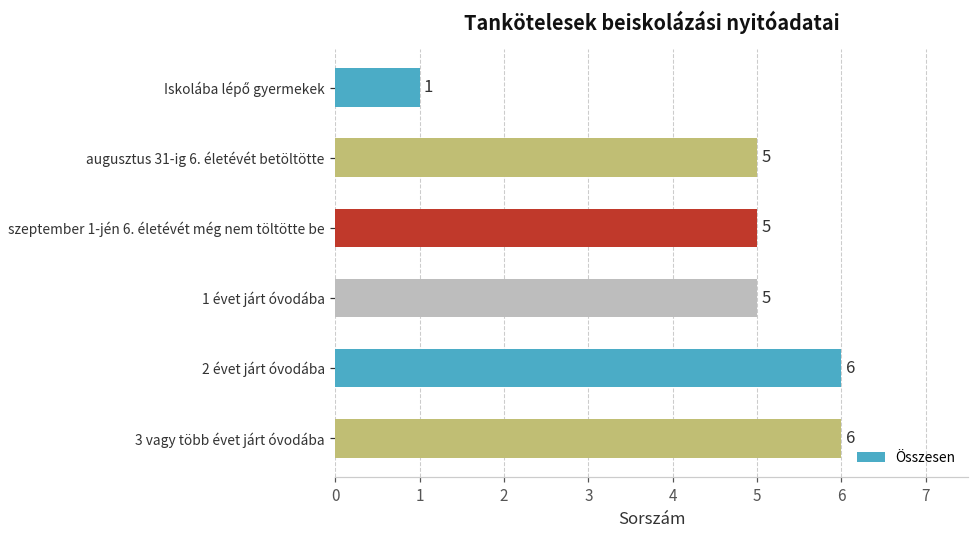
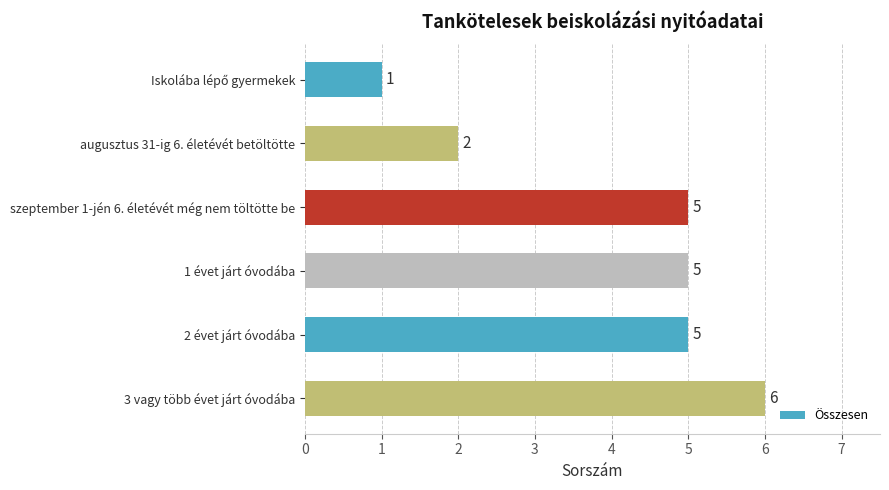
  {
    "Iskolába lépő gyermekek": 1,
-   "augusztus 31-ig 6. életévét betöltötte": 5,
+   "augusztus 31-ig 6. életévét betöltötte": 2,
    "szeptember 1-jén 6. életévét még nem töltötte be": 5,
    "1 évet járt óvodába": 5,
-   "2 évet járt óvodába": 6,
+   "2 évet járt óvodába": 5,
    "3 vagy több évet járt óvodába": 6
  }
